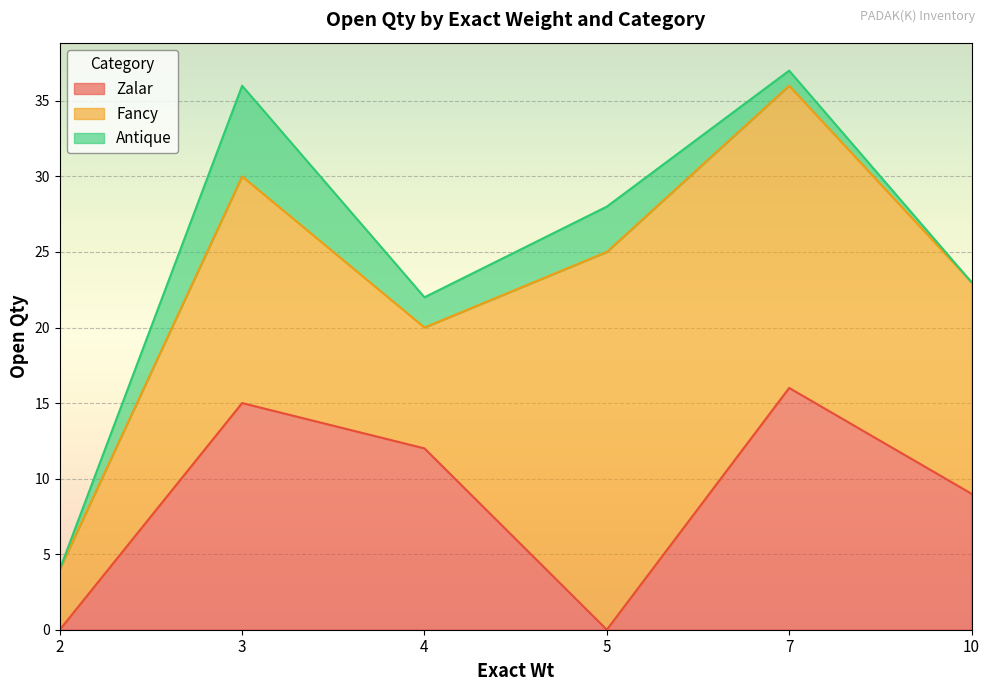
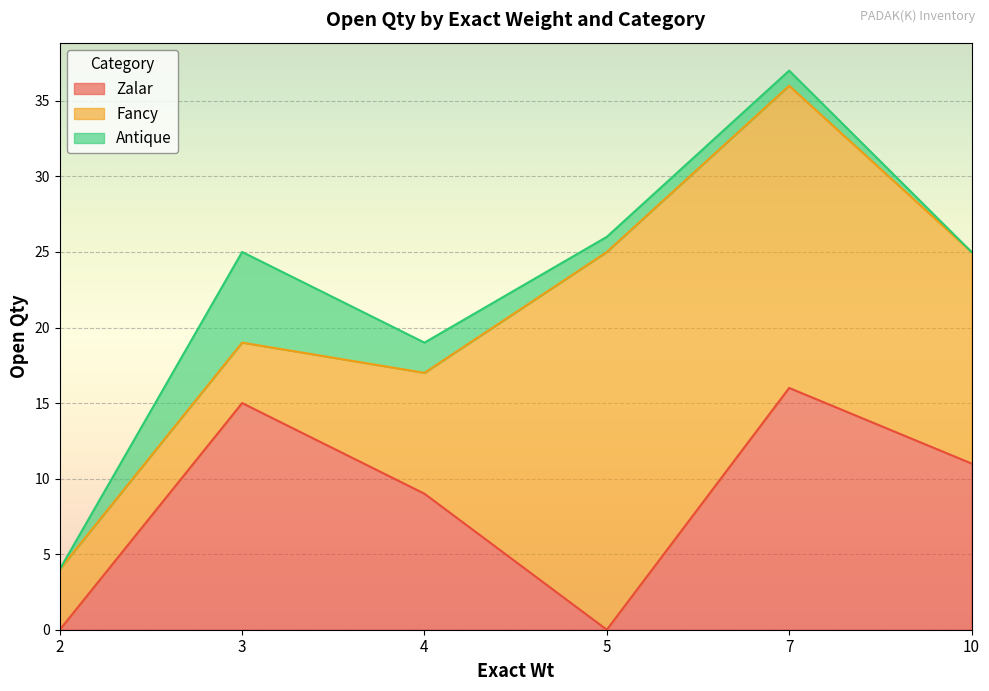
  {
    "Zalar": {
      "2": 0,
      "3": 15,
-     "4": 12,
+     "4": 9,
      "5": 0,
      "7": 16,
-     "10": 9
+     "10": 11
    },
    "Fancy": {
-     "3": 15,
+     "3": 4,
      "4": 8,
      "5": 25,
      "7": 20
    },
    "Antique": {
      "3": 6,
      "4": 2,
-     "5": 3,
+     "5": 1,
      "7": 1
    }
  }
